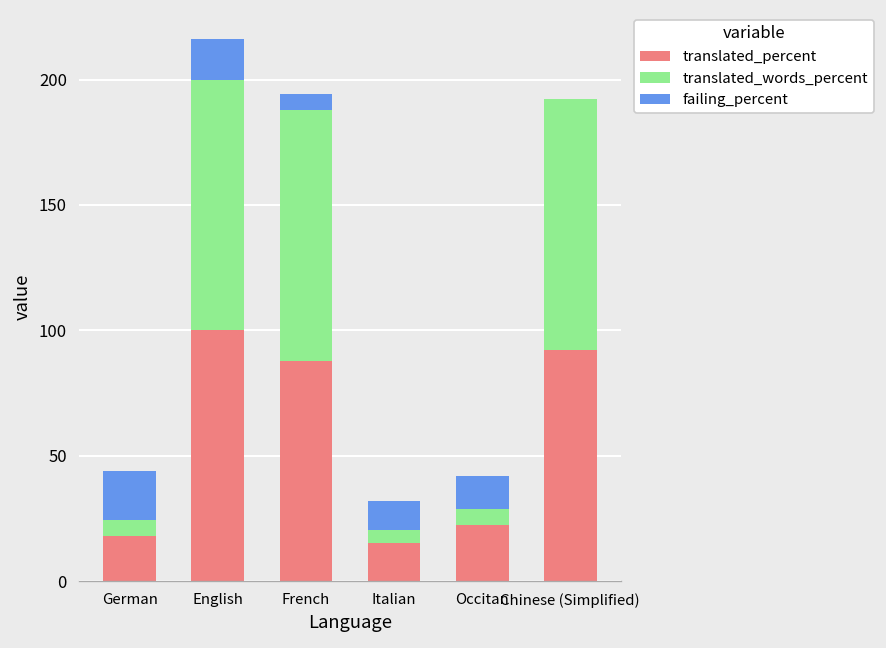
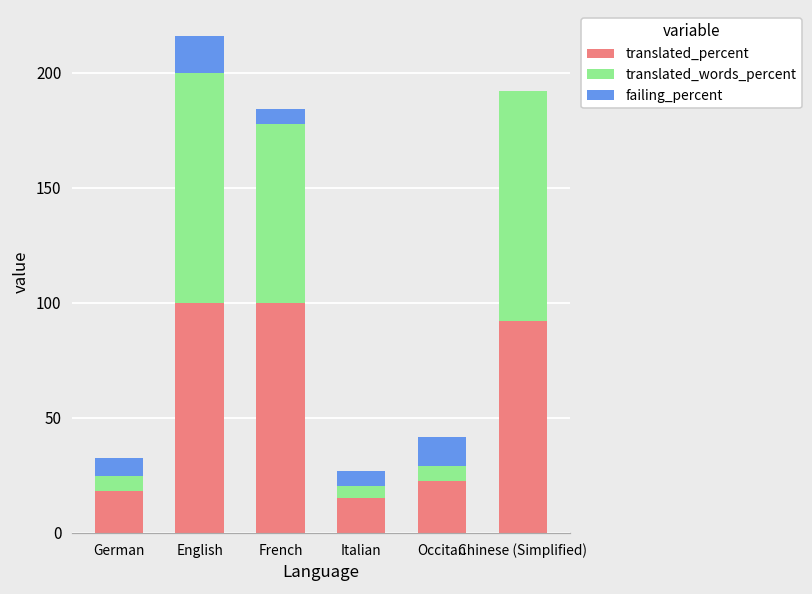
  {
    "translated_percent": {
      "German": 18,
      "English": 100,
-     "French": 88,
+     "French": 100,
      "Italian": 15,
      "Chinese (Simplified)": 92
    },
    "translated_words_percent": {
      "German": 7,
      "English": 100,
-     "French": 100,
+     "French": 78,
      "Italian": 5,
      "Chinese (Simplified)": 100
    },
    "failing_percent": {
-     "German": 19,
+     "German": 8,
      "English": 16,
      "French": 7,
-     "Italian": 12,
+     "Italian": 6,
      "Chinese (Simplified)": 0
    }
  }
